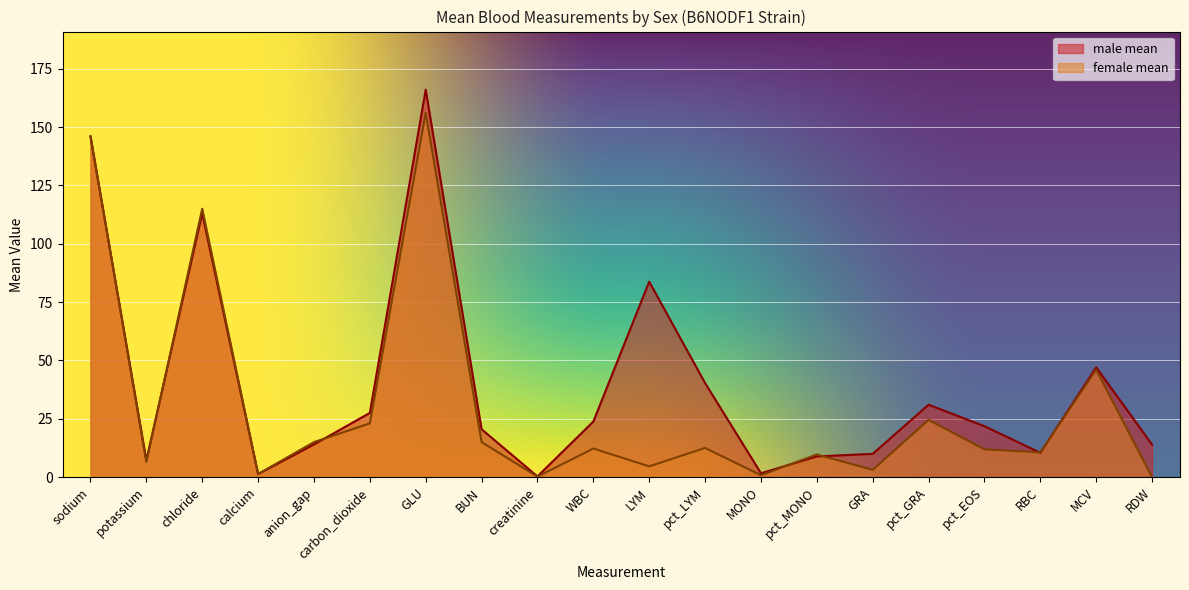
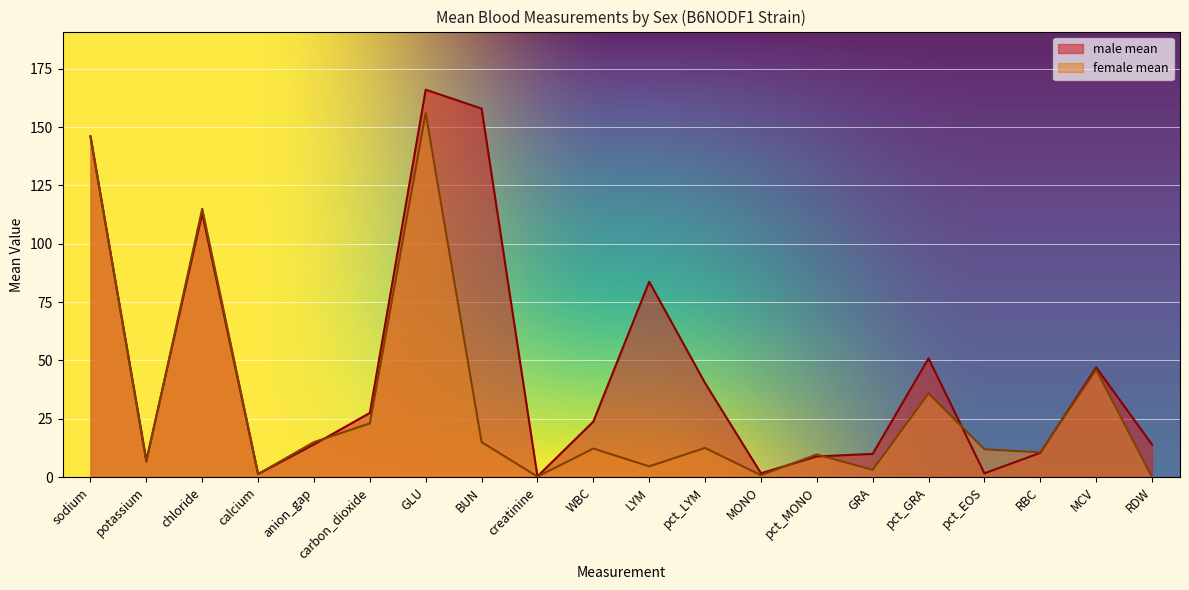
  {
    "male mean": {
      "chloride": 113,
      "carbon_dioxide": 28,
      "GLU": 166,
-     "BUN": 21,
+     "BUN": 158,
      "WBC": 24,
      "LYM": 84,
      "pct_LYM": 40,
      "GRA": 10,
-     "pct_GRA": 31,
-     "pct_EOS": 22,
+     "pct_GRA": 51,
+     "pct_EOS": 2,
      "RDW": 14
    },
    "female mean": {
      "chloride": 115,
      "carbon_dioxide": 23,
      "GLU": 156,
      "BUN": 15,
      "WBC": 12,
      "LYM": 5,
      "pct_LYM": 13,
      "GRA": 3,
-     "pct_GRA": 25,
+     "pct_GRA": 36,
      "pct_EOS": 12,
      "RDW": 0
    }
  }
